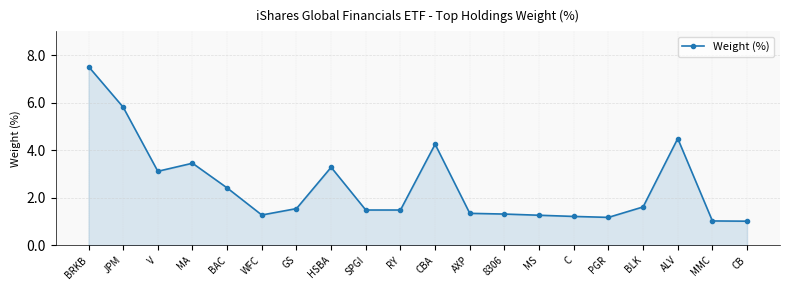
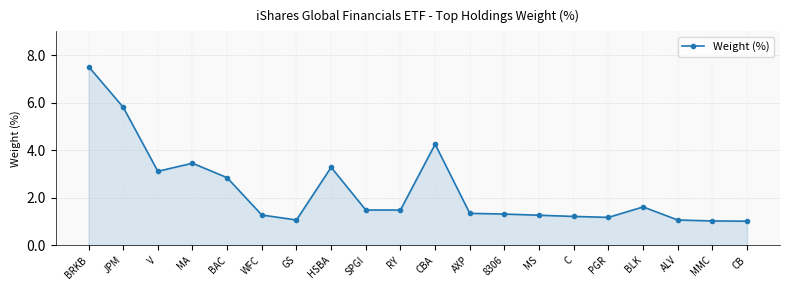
  {
    "BRKB": 7.5,
    "JPM": 5.8,
    "V": 3.1,
    "MA": 3.5,
-   "BAC": 2.4,
+   "BAC": 2.8,
    "WFC": 1.3,
-   "GS": 1.5,
+   "GS": 1.1,
    "HSBA": 3.3,
    "SPGI": 1.5,
    "RY": 1.5,
    "CBA": 4.3,
    "AXP": 1.3,
    "8306": 1.3,
    "MS": 1.3,
    "C": 1.2,
    "PGR": 1.2,
    "BLK": 1.6,
-   "ALV": 4.5,
+   "ALV": 1.1,
    "MMC": 1.0,
    "CB": 1.0
  }
